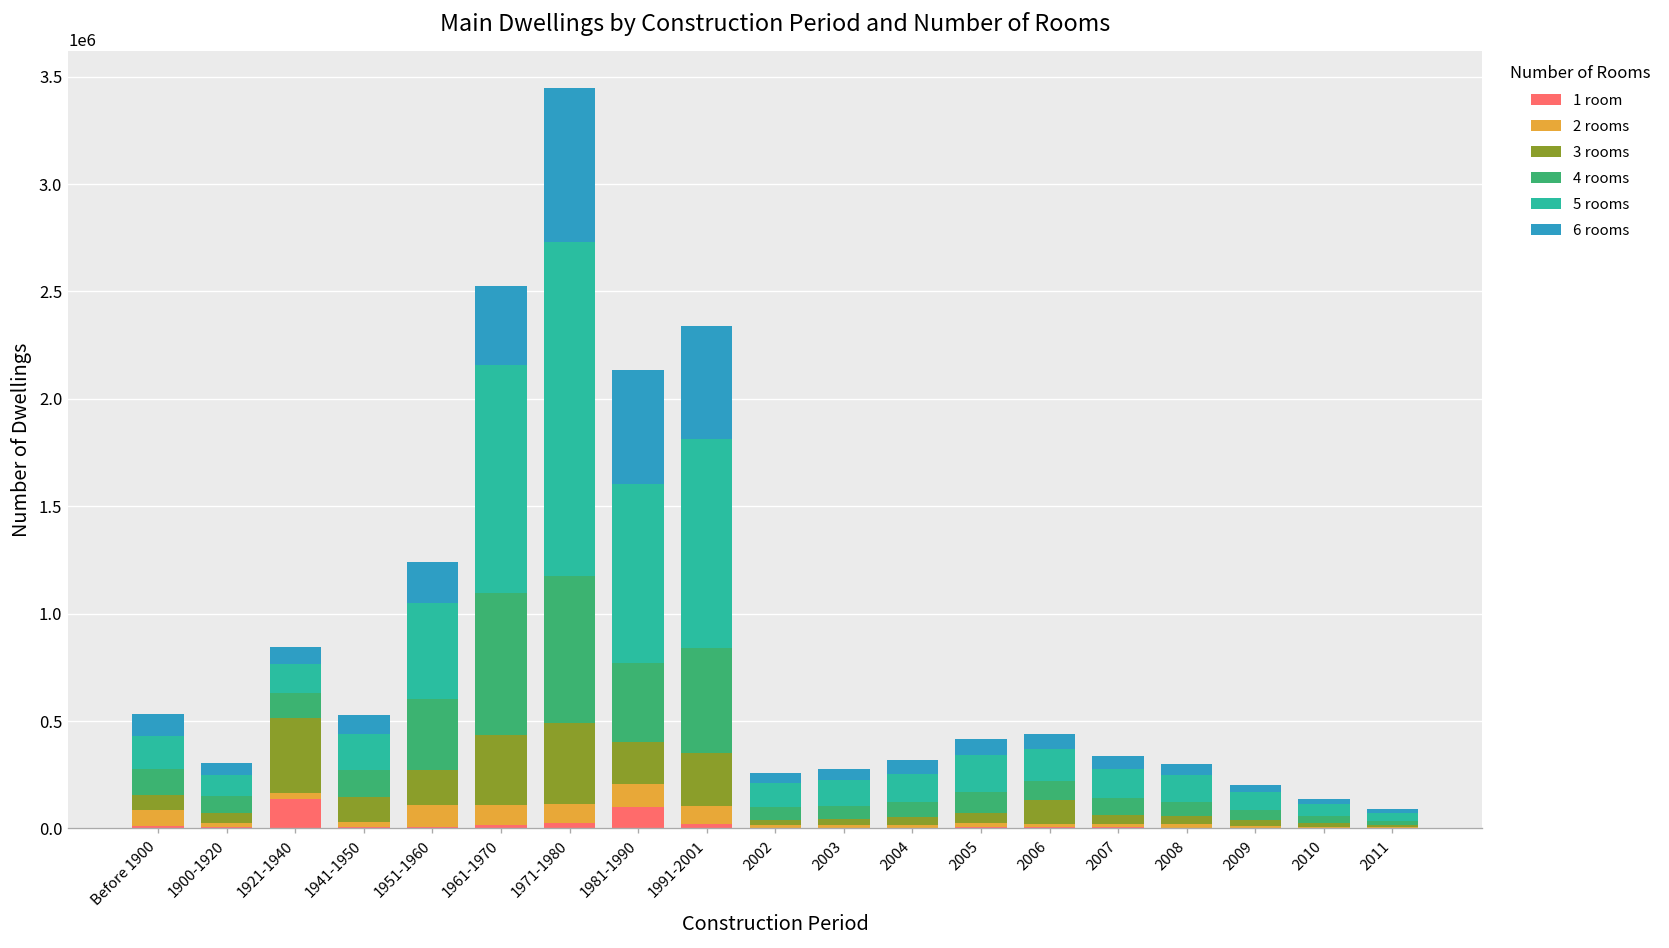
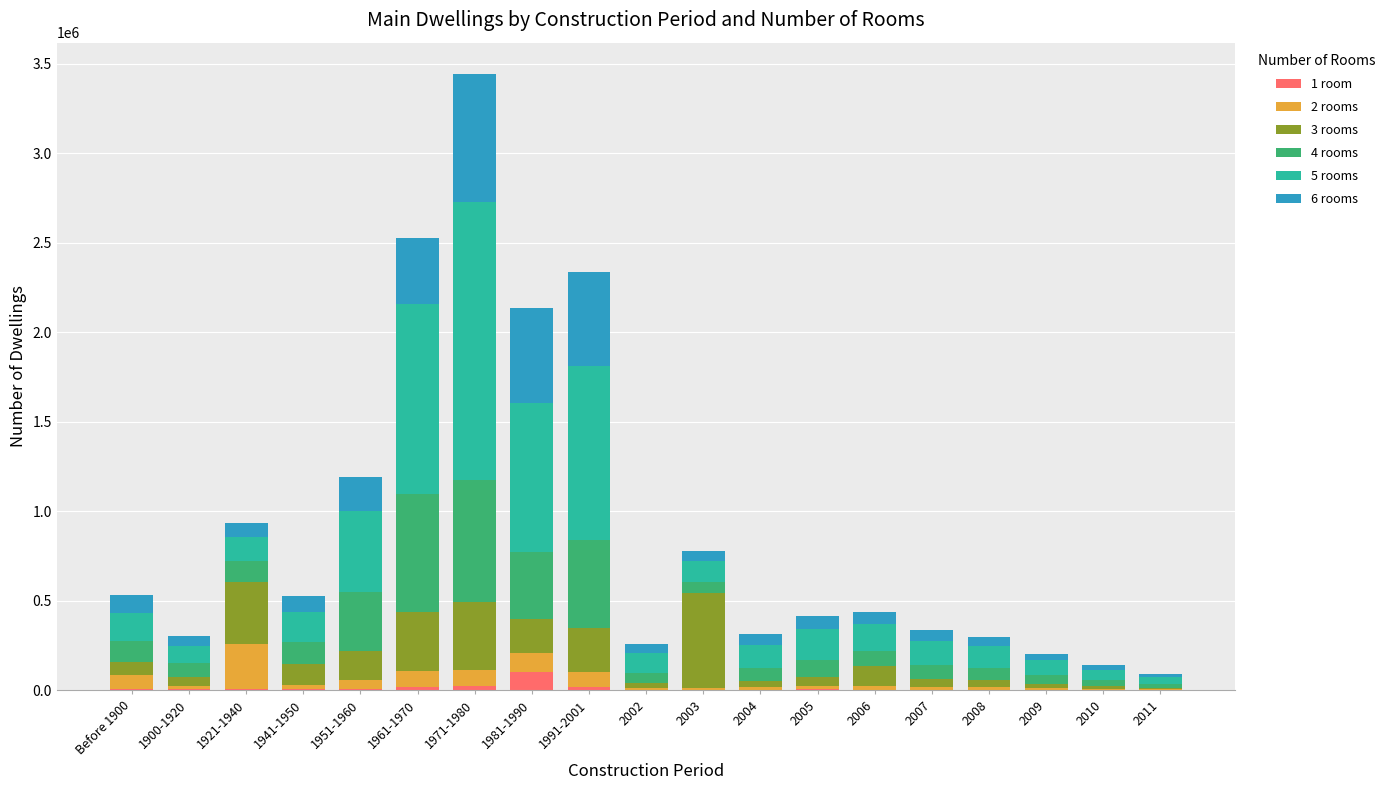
  {
    "1 room": {
-     "1921-1940": 140000,
+     "1921-1940": 10000,
      "1961-1970": 20000,
      "1971-1980": 20000,
      "1981-1990": 100000,
      "1991-2001": 20000
    },
    "2 rooms": {
      "Before 1900": 80000,
      "1900-1920": 20000,
-     "1921-1940": 30000,
+     "1921-1940": 250000,
      "1941-1950": 20000,
-     "1951-1960": 100000,
+     "1951-1960": 50000,
      "1961-1970": 90000,
      "1971-1980": 90000,
      "1981-1990": 110000,
      "1991-2001": 80000,
      "2004": 10000,
      "2005": 20000,
      "2006": 20000,
      "2007": 20000,
      "2008": 20000
    },
    "3 rooms": {
      "Before 1900": 70000,
      "1900-1920": 50000,
      "1921-1940": 350000,
      "1941-1950": 120000,
      "1951-1960": 160000,
      "1961-1970": 330000,
      "1971-1980": 380000,
      "1981-1990": 190000,
      "1991-2001": 240000,
      "2002": 30000,
-     "2003": 30000,
+     "2003": 530000,
      "2004": 40000,
      "2005": 50000,
      "2006": 110000,
      "2007": 40000,
      "2008": 40000,
      "2009": 20000,
      "2010": 20000
    }
  }
